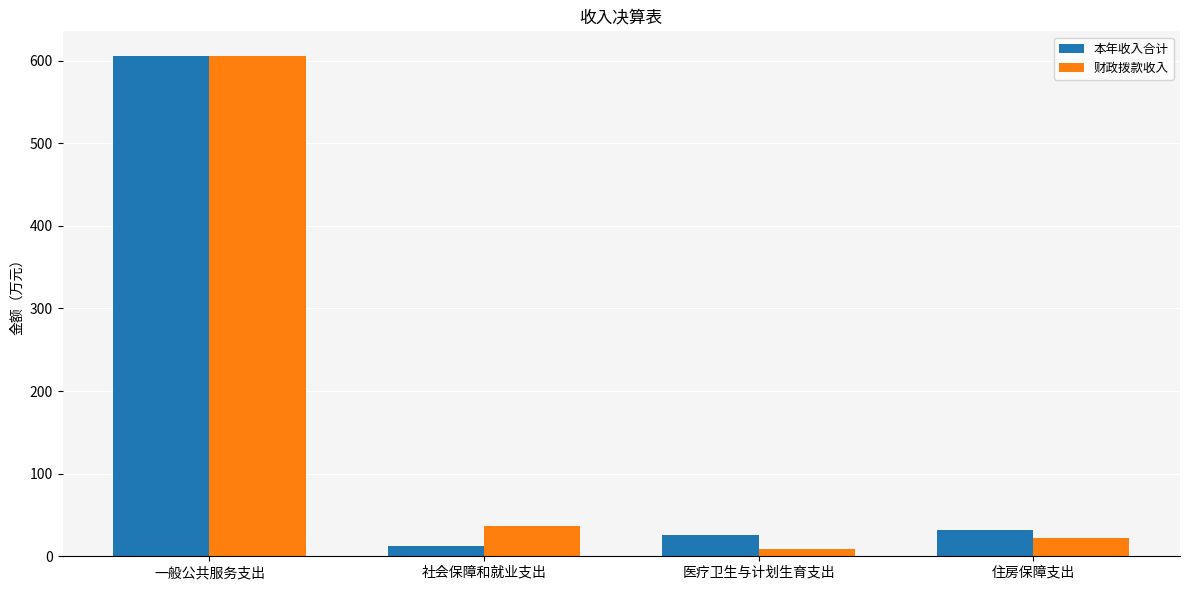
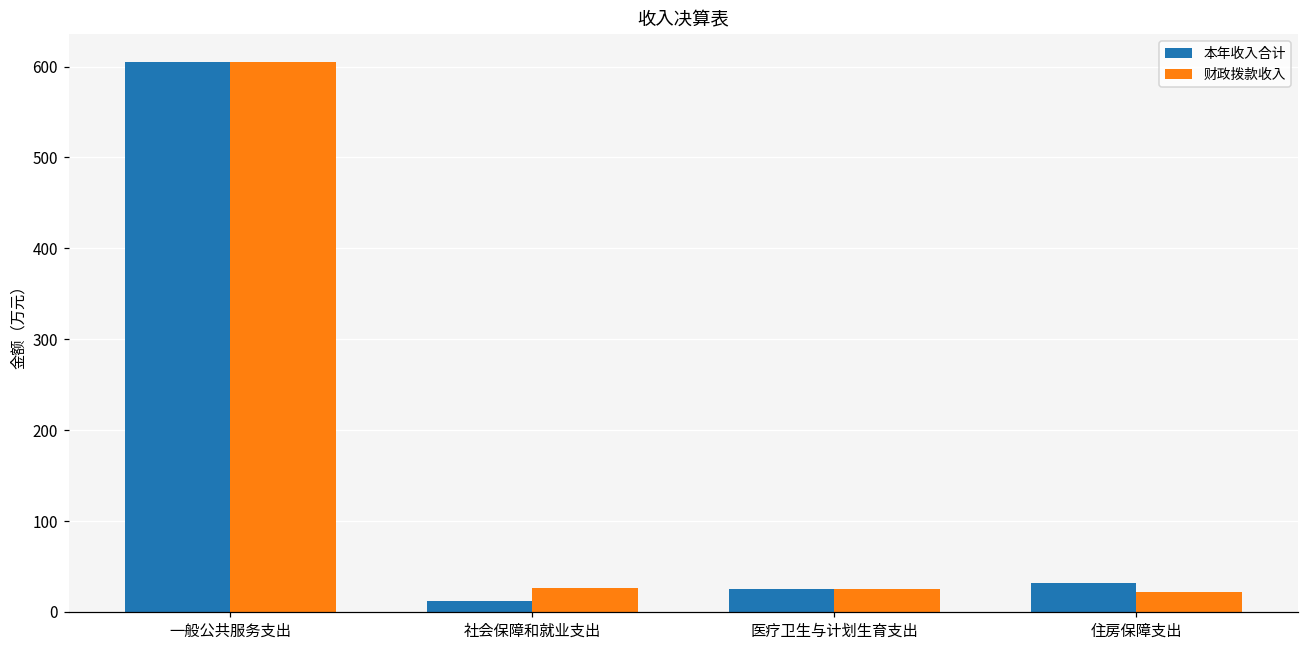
  {
    "本年收入合计": {
      "一般公共服务支出": 610,
      "社会保障和就业支出": 10,
      "医疗卫生与计划生育支出": 30,
      "住房保障支出": 30
    },
    "财政拨款收入": {
      "一般公共服务支出": 610,
-     "社会保障和就业支出": 40,
-     "医疗卫生与计划生育支出": 10,
+     "社会保障和就业支出": 30,
+     "医疗卫生与计划生育支出": 30,
      "住房保障支出": 20
    }
  }
